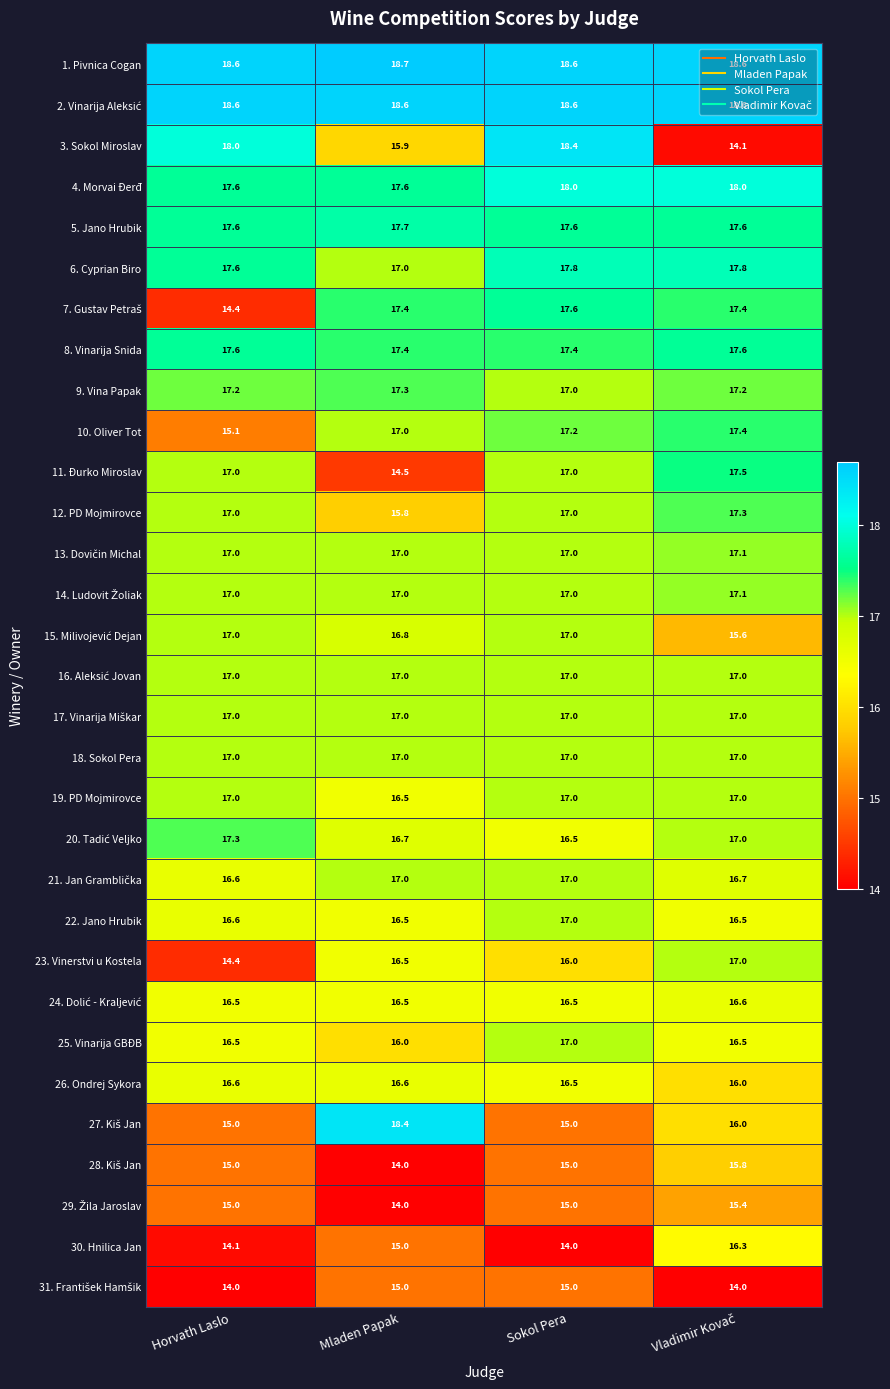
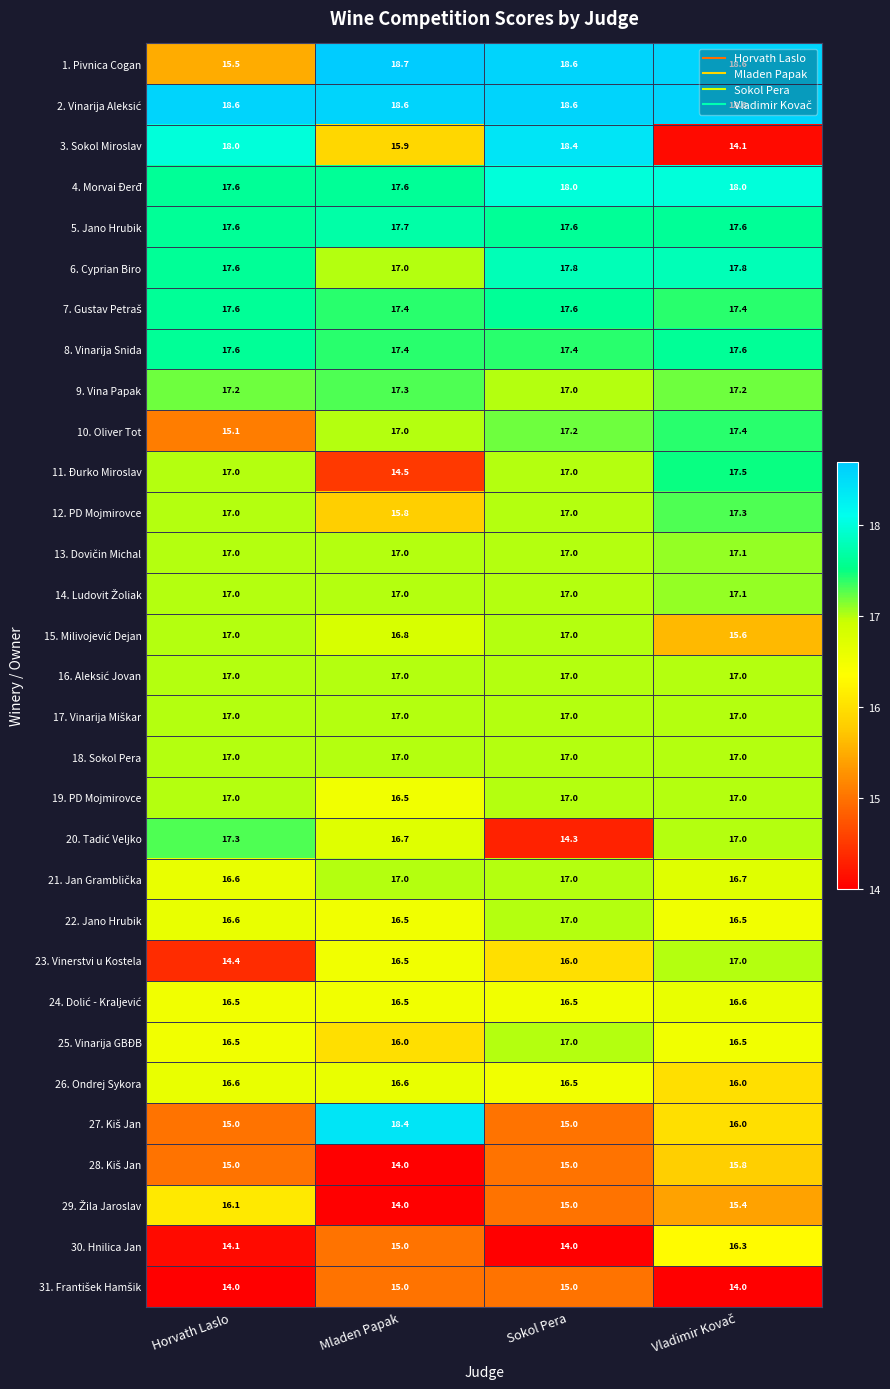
  {
    "1. Pivnica Cogan": {
-     "Horvath Laslo": 18.6,
+     "Horvath Laslo": 15.5,
      "Mladen Papak": 18.7,
      "Sokol Pera": 18.6
    },
    "2. Vinarija Aleksić": {
      "Horvath Laslo": 18.6,
      "Mladen Papak": 18.6,
      "Sokol Pera": 18.6
    },
    "3. Sokol Miroslav": {
      "Horvath Laslo": 18.0,
      "Mladen Papak": 15.9,
      "Sokol Pera": 18.4,
      "Vladimir Kovač": 14.1
    },
    "4. Morvai Đerđ": {
      "Horvath Laslo": 17.6,
      "Mladen Papak": 17.6,
      "Sokol Pera": 18.0,
      "Vladimir Kovač": 18.0
    },
    "5. Jano Hrubik": {
      "Horvath Laslo": 17.6,
      "Mladen Papak": 17.7,
      "Sokol Pera": 17.6,
      "Vladimir Kovač": 17.6
    },
    "6. Cyprian Biro": {
      "Horvath Laslo": 17.6,
      "Mladen Papak": 17.0,
      "Sokol Pera": 17.8,
      "Vladimir Kovač": 17.8
    },
    "7. Gustav Petraš": {
-     "Horvath Laslo": 14.4,
+     "Horvath Laslo": 17.6,
      "Mladen Papak": 17.4,
      "Sokol Pera": 17.6,
      "Vladimir Kovač": 17.4
    },
    "8. Vinarija Snida": {
      "Horvath Laslo": 17.6,
      "Mladen Papak": 17.4,
      "Sokol Pera": 17.4,
      "Vladimir Kovač": 17.6
    },
    "9. Vina Papak": {
      "Horvath Laslo": 17.2,
      "Mladen Papak": 17.3,
      "Sokol Pera": 17.0,
      "Vladimir Kovač": 17.2
    },
    "10. Oliver Tot": {
      "Horvath Laslo": 15.1,
      "Mladen Papak": 17.0,
      "Sokol Pera": 17.2,
      "Vladimir Kovač": 17.4
    },
    "11. Đurko Miroslav": {
      "Horvath Laslo": 17.0,
      "Mladen Papak": 14.5,
      "Sokol Pera": 17.0,
      "Vladimir Kovač": 17.5
    },
    "12. PD Mojmirovce": {
      "Horvath Laslo": 17.0,
      "Mladen Papak": 15.8,
      "Sokol Pera": 17.0,
      "Vladimir Kovač": 17.3
    },
    "13. Dovičin Michal": {
      "Horvath Laslo": 17.0,
      "Mladen Papak": 17.0,
      "Sokol Pera": 17.0,
      "Vladimir Kovač": 17.1
    },
    "14. Ludovit Žoliak": {
      "Horvath Laslo": 17.0,
      "Mladen Papak": 17.0,
      "Sokol Pera": 17.0,
      "Vladimir Kovač": 17.1
    },
    "15. Milivojević Dejan": {
      "Horvath Laslo": 17.0,
      "Mladen Papak": 16.8,
      "Sokol Pera": 17.0,
      "Vladimir Kovač": 15.6
    },
    "16. Aleksić Jovan": {
      "Horvath Laslo": 17.0,
      "Mladen Papak": 17.0,
      "Sokol Pera": 17.0,
      "Vladimir Kovač": 17.0
    },
    "17. Vinarija Miškar": {
      "Horvath Laslo": 17.0,
      "Mladen Papak": 17.0,
      "Sokol Pera": 17.0,
      "Vladimir Kovač": 17.0
    },
    "18. Sokol Pera": {
      "Horvath Laslo": 17.0,
      "Mladen Papak": 17.0,
      "Sokol Pera": 17.0,
      "Vladimir Kovač": 17.0
    },
    "19. PD Mojmirovce": {
      "Horvath Laslo": 17.0,
      "Mladen Papak": 16.5,
      "Sokol Pera": 17.0,
      "Vladimir Kovač": 17.0
    },
    "20. Tadić Veljko": {
      "Horvath Laslo": 17.3,
      "Mladen Papak": 16.7,
-     "Sokol Pera": 16.5,
+     "Sokol Pera": 14.3,
      "Vladimir Kovač": 17.0
    },
    "21. Jan Gramblička": {
      "Horvath Laslo": 16.6,
      "Mladen Papak": 17.0,
      "Sokol Pera": 17.0,
      "Vladimir Kovač": 16.7
    },
    "22. Jano Hrubik": {
      "Horvath Laslo": 16.6,
      "Mladen Papak": 16.5,
      "Sokol Pera": 17.0,
      "Vladimir Kovač": 16.5
    },
    "23. Vinerstvi u Kostela": {
      "Horvath Laslo": 14.4,
      "Mladen Papak": 16.5,
      "Sokol Pera": 16.0,
      "Vladimir Kovač": 17.0
    },
    "24. Dolić - Kraljević": {
      "Horvath Laslo": 16.5,
      "Mladen Papak": 16.5,
      "Sokol Pera": 16.5,
      "Vladimir Kovač": 16.6
    },
    "25. Vinarija GBĐB": {
      "Horvath Laslo": 16.5,
      "Mladen Papak": 16.0,
      "Sokol Pera": 17.0,
      "Vladimir Kovač": 16.5
    },
    "26. Ondrej Sykora": {
      "Horvath Laslo": 16.6,
      "Mladen Papak": 16.6,
      "Sokol Pera": 16.5,
      "Vladimir Kovač": 16.0
    },
    "27. Kiš Jan": {
      "Horvath Laslo": 15.0,
      "Mladen Papak": 18.4,
      "Sokol Pera": 15.0,
      "Vladimir Kovač": 16.0
    },
    "28. Kiš Jan": {
      "Horvath Laslo": 15.0,
      "Mladen Papak": 14.0,
      "Sokol Pera": 15.0,
      "Vladimir Kovač": 15.8
    },
    "29. Žila Jaroslav": {
-     "Horvath Laslo": 15.0,
+     "Horvath Laslo": 16.1,
      "Mladen Papak": 14.0,
      "Sokol Pera": 15.0,
      "Vladimir Kovač": 15.4
    },
    "30. Hnilica Jan": {
      "Horvath Laslo": 14.1,
      "Mladen Papak": 15.0,
      "Sokol Pera": 14.0,
      "Vladimir Kovač": 16.3
    },
    "31. František Hamšik": {
      "Horvath Laslo": 14.0,
      "Mladen Papak": 15.0,
      "Sokol Pera": 15.0,
      "Vladimir Kovač": 14.0
    }
  }
